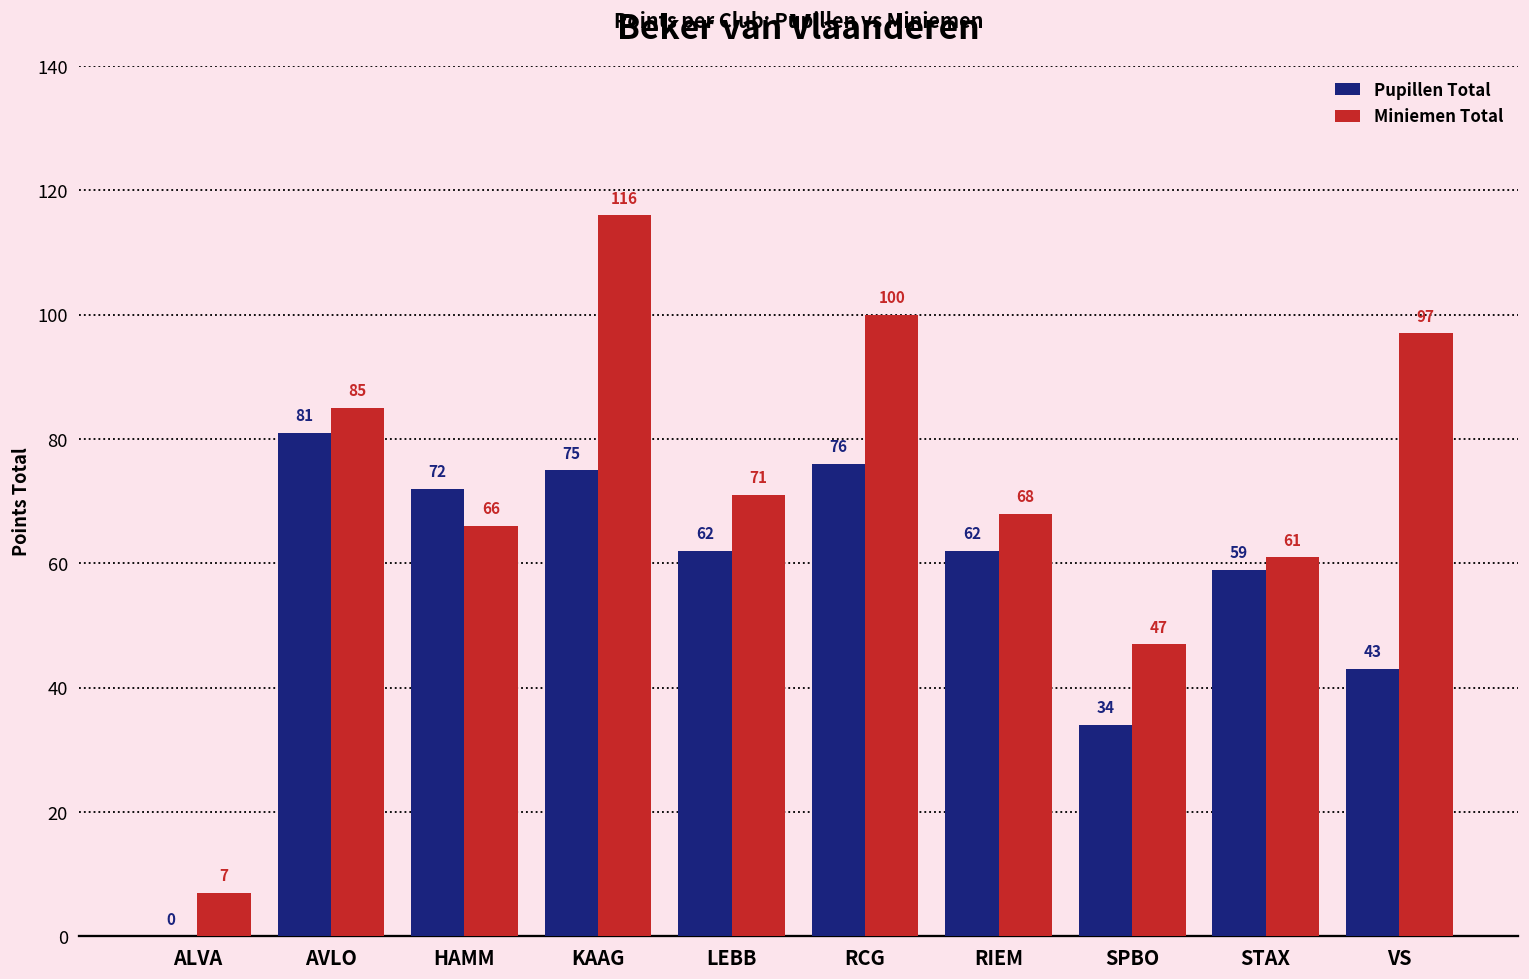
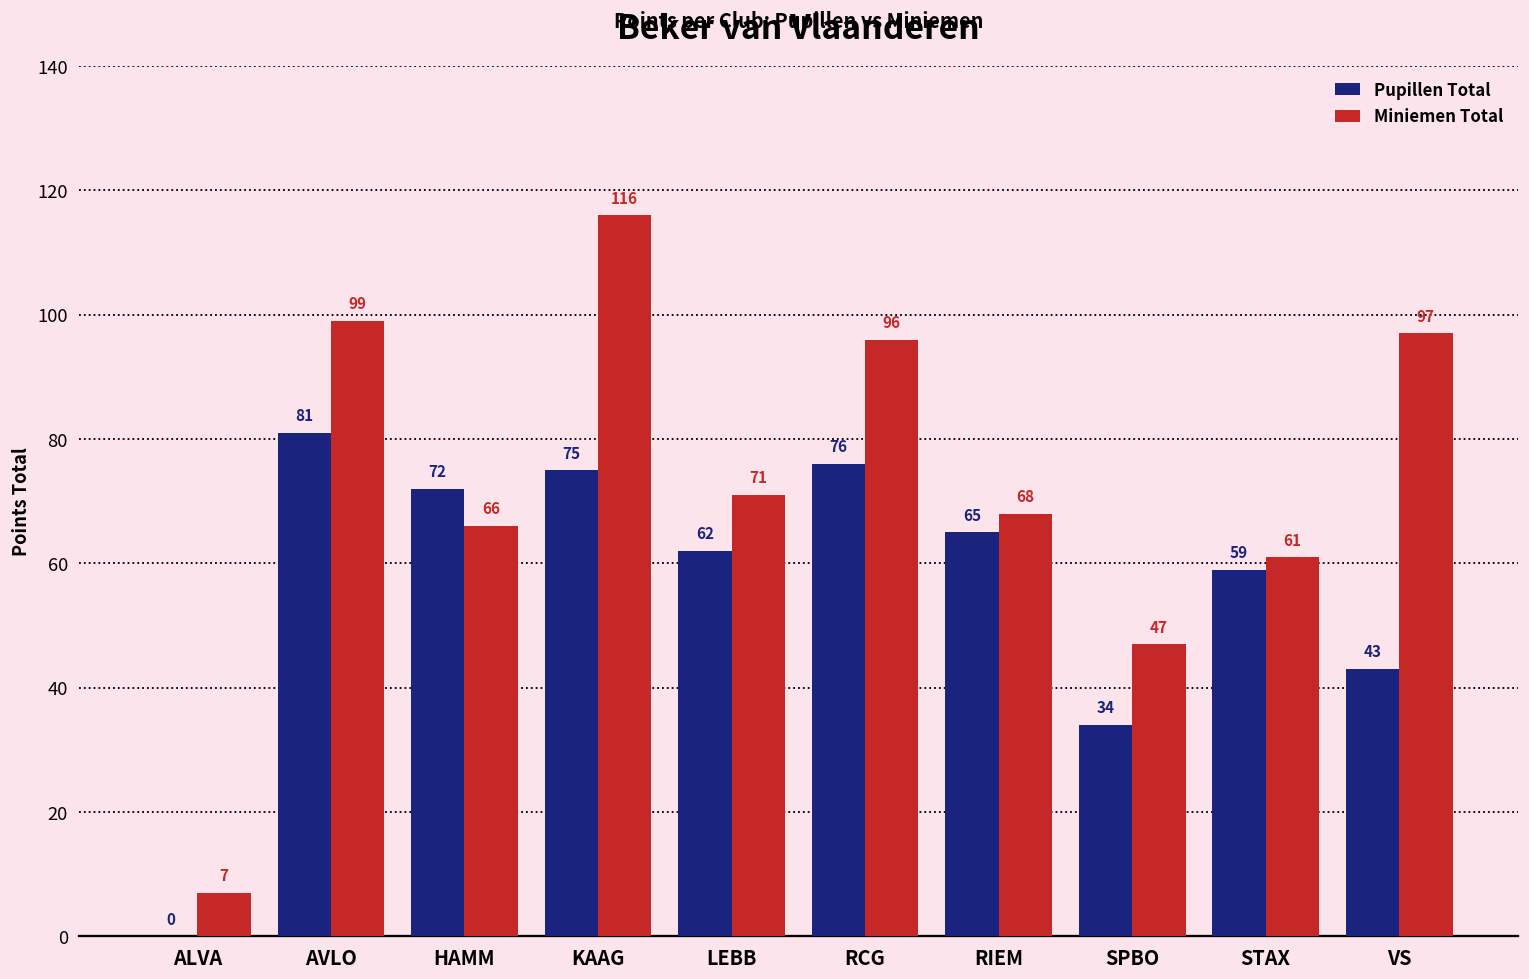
  {
    "Pupillen Total": {
      "ALVA": 0,
      "AVLO": 81,
      "HAMM": 72,
      "KAAG": 75,
      "LEBB": 62,
      "RCG": 76,
-     "RIEM": 62,
+     "RIEM": 65,
      "SPBO": 34,
      "STAX": 59,
      "VS": 43
    },
    "Miniemen Total": {
      "ALVA": 7,
-     "AVLO": 85,
+     "AVLO": 99,
      "HAMM": 66,
      "KAAG": 116,
      "LEBB": 71,
-     "RCG": 100,
+     "RCG": 96,
      "RIEM": 68,
      "SPBO": 47,
      "STAX": 61,
      "VS": 97
    }
  }
